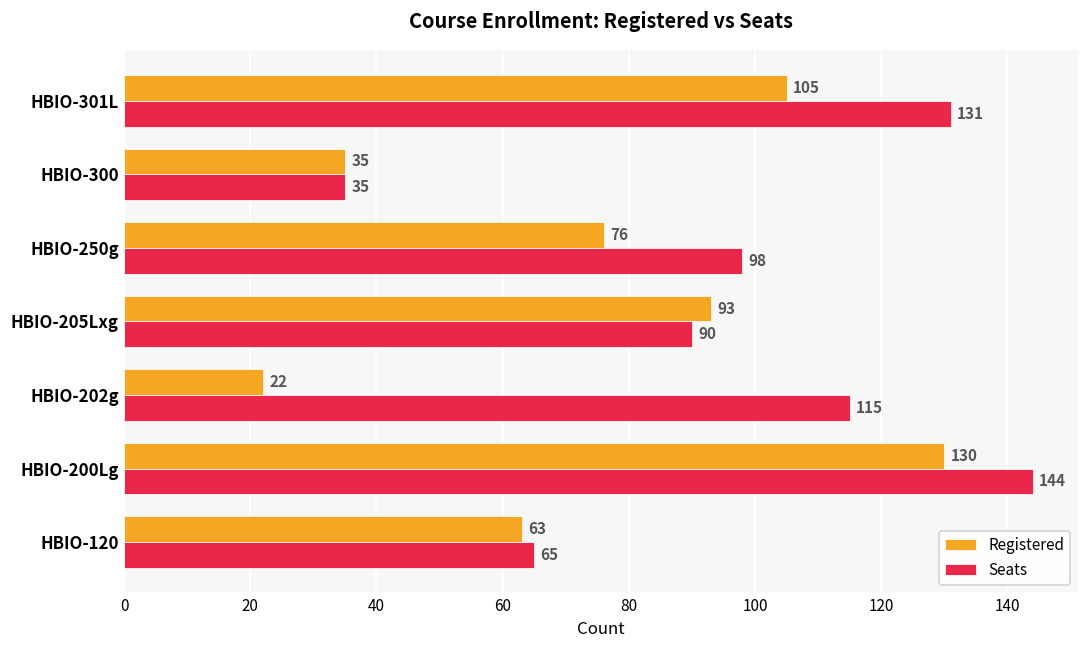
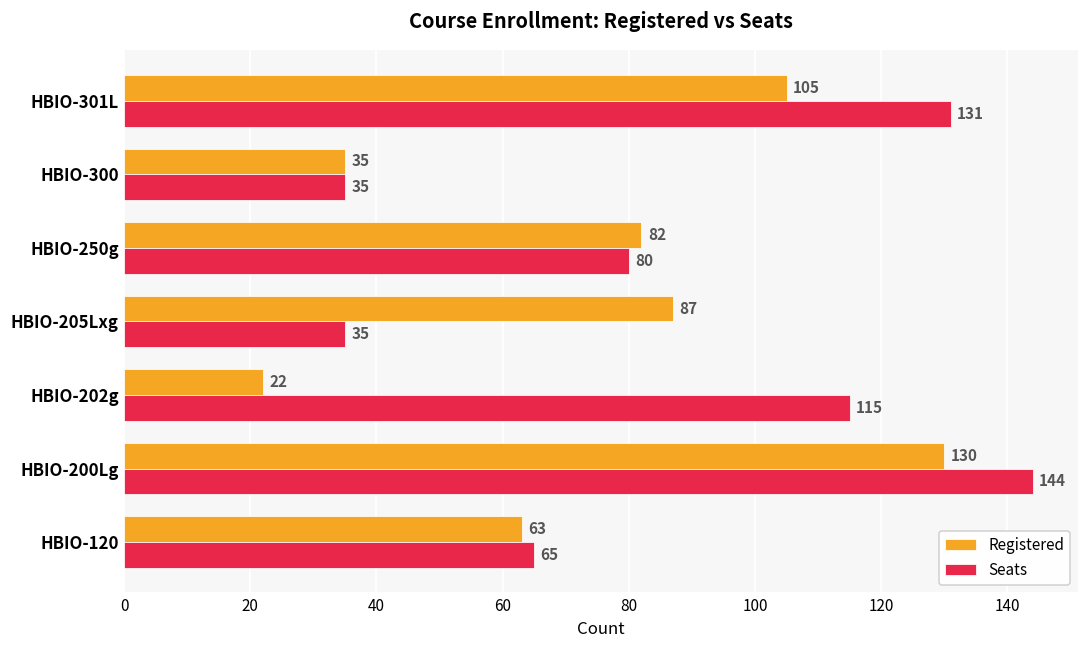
  {
    "Registered": {
      "HBIO-301L": 105,
      "HBIO-300": 35,
-     "HBIO-250g": 76,
-     "HBIO-205Lxg": 93,
+     "HBIO-250g": 82,
+     "HBIO-205Lxg": 87,
      "HBIO-202g": 22,
      "HBIO-200Lg": 130,
      "HBIO-120": 63
    },
    "Seats": {
      "HBIO-301L": 131,
      "HBIO-300": 35,
-     "HBIO-250g": 98,
-     "HBIO-205Lxg": 90,
+     "HBIO-250g": 80,
+     "HBIO-205Lxg": 35,
      "HBIO-202g": 115,
      "HBIO-200Lg": 144,
      "HBIO-120": 65
    }
  }
